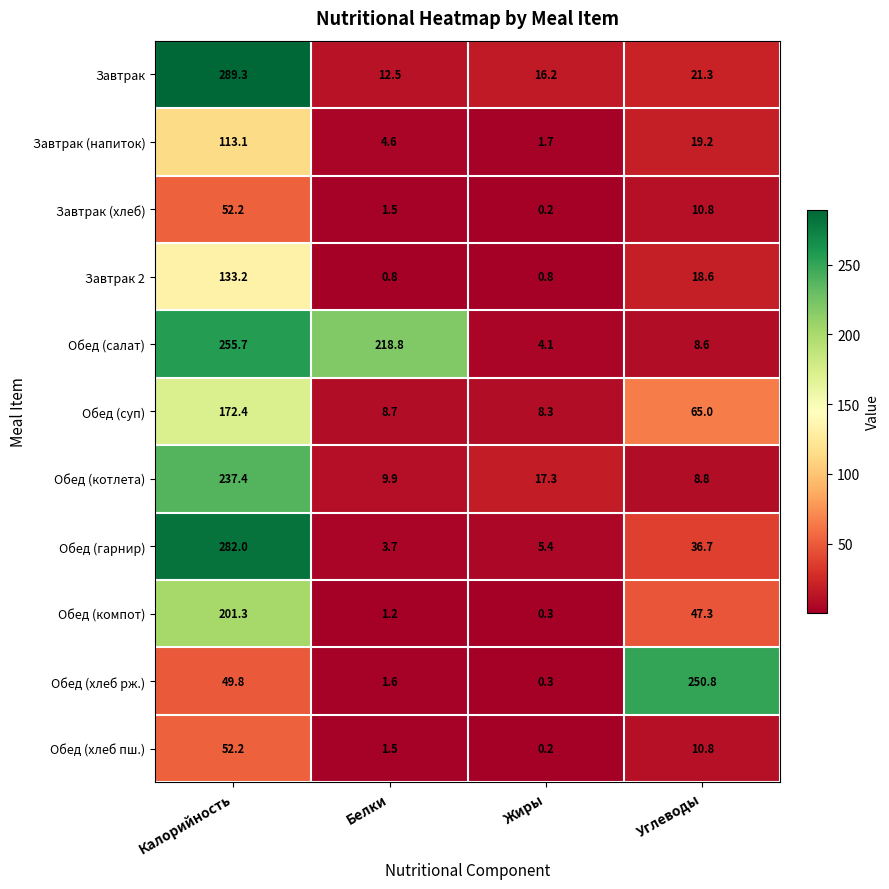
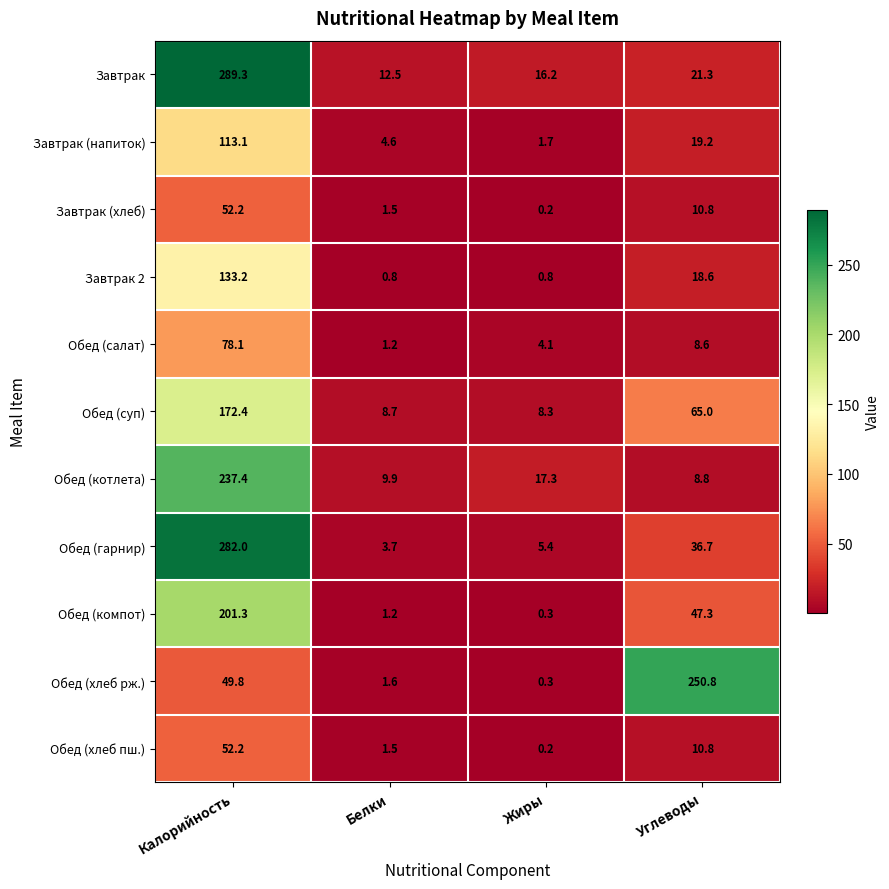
  {
    "Завтрак": {
      "Калорийность": 289.3,
      "Белки": 12.5,
      "Жиры": 16.2,
      "Углеводы": 21.3
    },
    "Завтрак (напиток)": {
      "Калорийность": 113.1,
      "Белки": 4.6,
      "Жиры": 1.7,
      "Углеводы": 19.2
    },
    "Завтрак (хлеб)": {
      "Калорийность": 52.2,
      "Белки": 1.5,
      "Жиры": 0.2,
      "Углеводы": 10.8
    },
    "Завтрак 2": {
      "Калорийность": 133.2,
      "Белки": 0.8,
      "Жиры": 0.8,
      "Углеводы": 18.6
    },
    "Обед (салат)": {
-     "Калорийность": 255.7,
-     "Белки": 218.8,
+     "Калорийность": 78.1,
+     "Белки": 1.2,
      "Жиры": 4.1,
      "Углеводы": 8.6
    },
    "Обед (суп)": {
      "Калорийность": 172.4,
      "Белки": 8.7,
      "Жиры": 8.3,
      "Углеводы": 65.0
    },
    "Обед (котлета)": {
      "Калорийность": 237.4,
      "Белки": 9.9,
      "Жиры": 17.3,
      "Углеводы": 8.8
    },
    "Обед (гарнир)": {
      "Калорийность": 282.0,
      "Белки": 3.7,
      "Жиры": 5.4,
      "Углеводы": 36.7
    },
    "Обед (компот)": {
      "Калорийность": 201.3,
      "Белки": 1.2,
      "Жиры": 0.3,
      "Углеводы": 47.3
    },
    "Обед (хлеб рж.)": {
      "Калорийность": 49.8,
      "Белки": 1.6,
      "Жиры": 0.3,
      "Углеводы": 250.8
    },
    "Обед (хлеб пш.)": {
      "Калорийность": 52.2,
      "Белки": 1.5,
      "Жиры": 0.2,
      "Углеводы": 10.8
    }
  }
